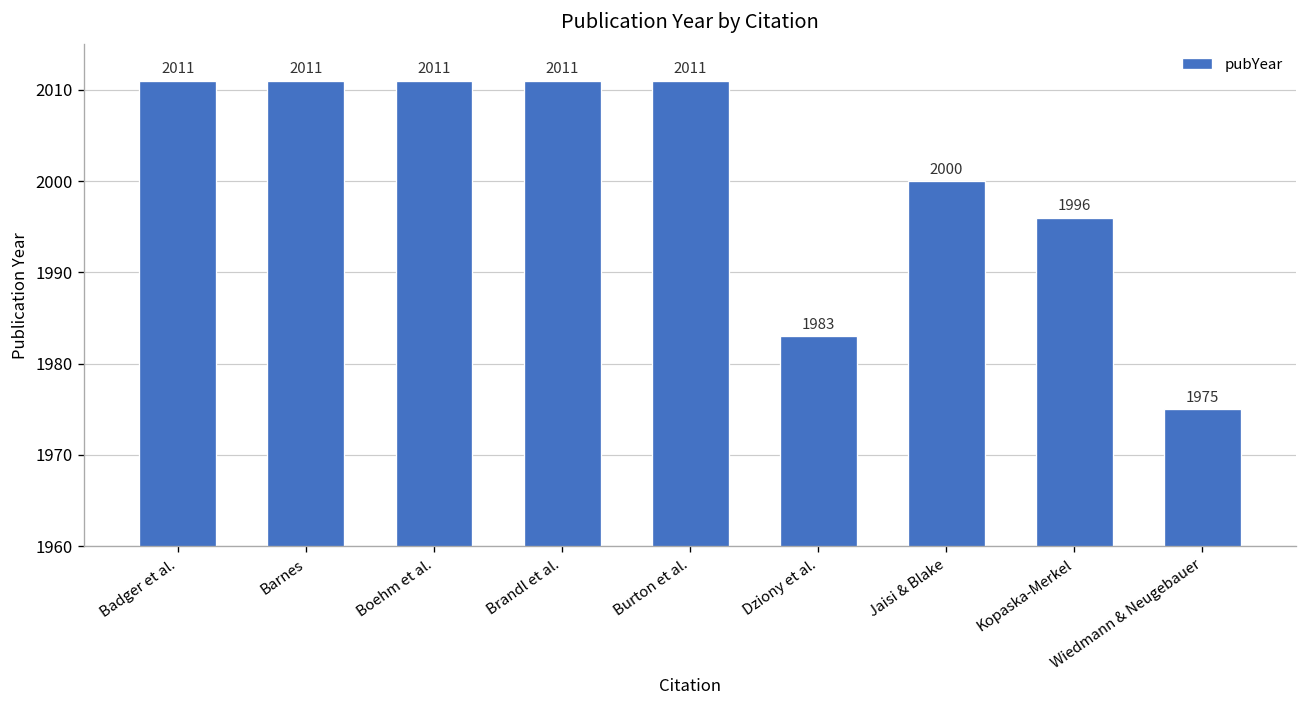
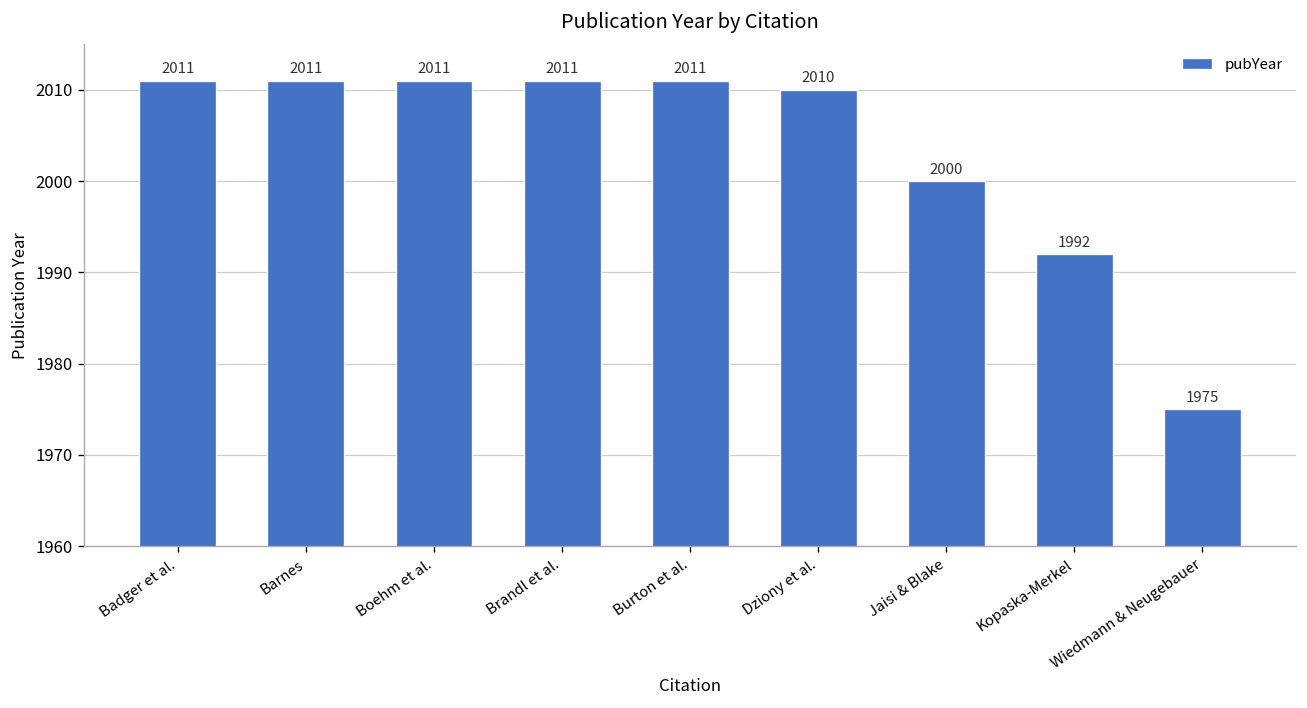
  {
    "Badger et al.": 2011,
    "Barnes": 2011,
    "Boehm et al.": 2011,
    "Brandl et al.": 2011,
    "Burton et al.": 2011,
-   "Dziony et al.": 1983,
+   "Dziony et al.": 2010,
    "Jaisi & Blake": 2000,
-   "Kopaska-Merkel": 1996,
+   "Kopaska-Merkel": 1992,
    "Wiedmann & Neugebauer": 1975
  }
